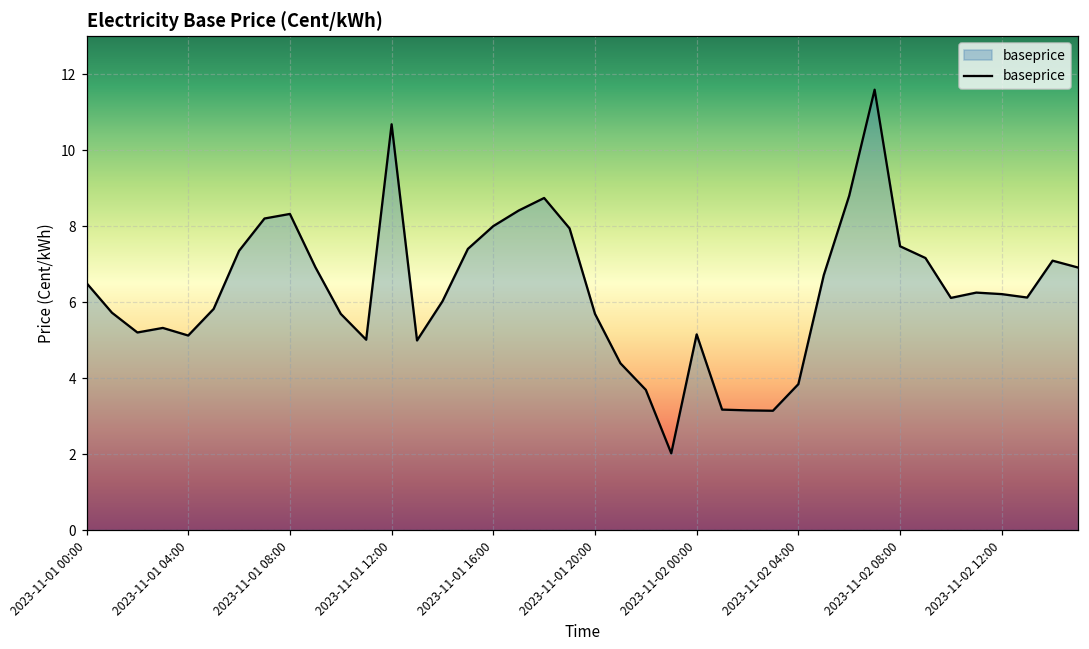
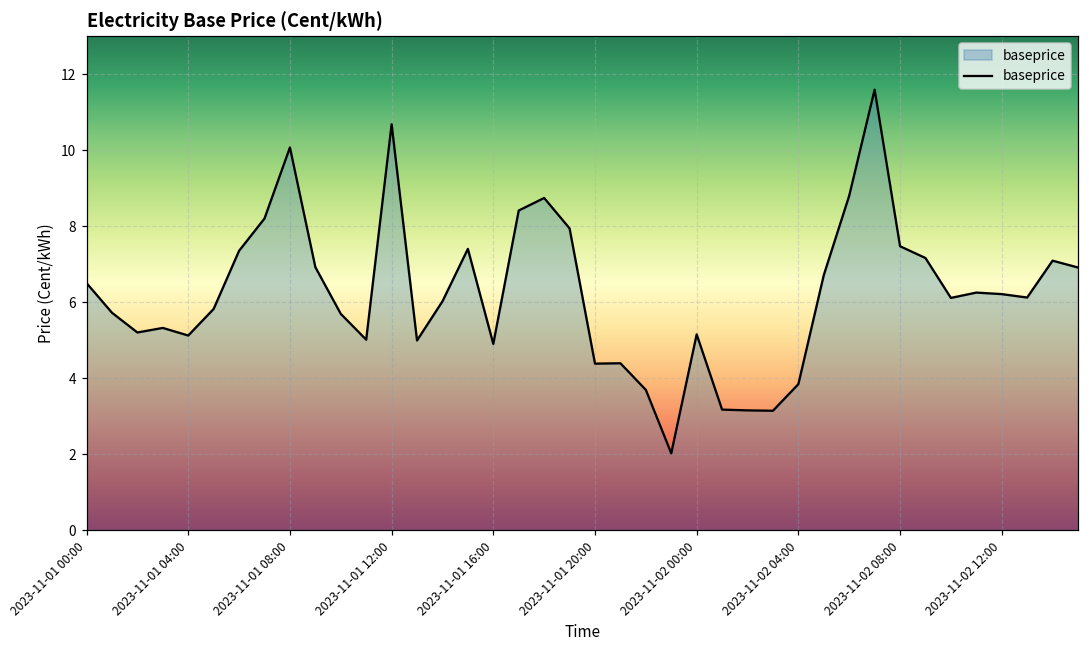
  {
    "2023-11-01 00:00": 6.5,
    "2023-11-01 04:00": 5.1,
-   "2023-11-01 08:00": 8.3,
+   "2023-11-01 08:00": 10.1,
    "2023-11-01 12:00": 10.7,
-   "2023-11-01 16:00": 8.0,
-   "2023-11-01 20:00": 5.7,
+   "2023-11-01 16:00": 4.9,
+   "2023-11-01 20:00": 4.4,
    "2023-11-02 00:00": 5.2,
    "2023-11-02 04:00": 3.8,
    "2023-11-02 08:00": 7.5,
    "2023-11-02 12:00": 6.2
  }
